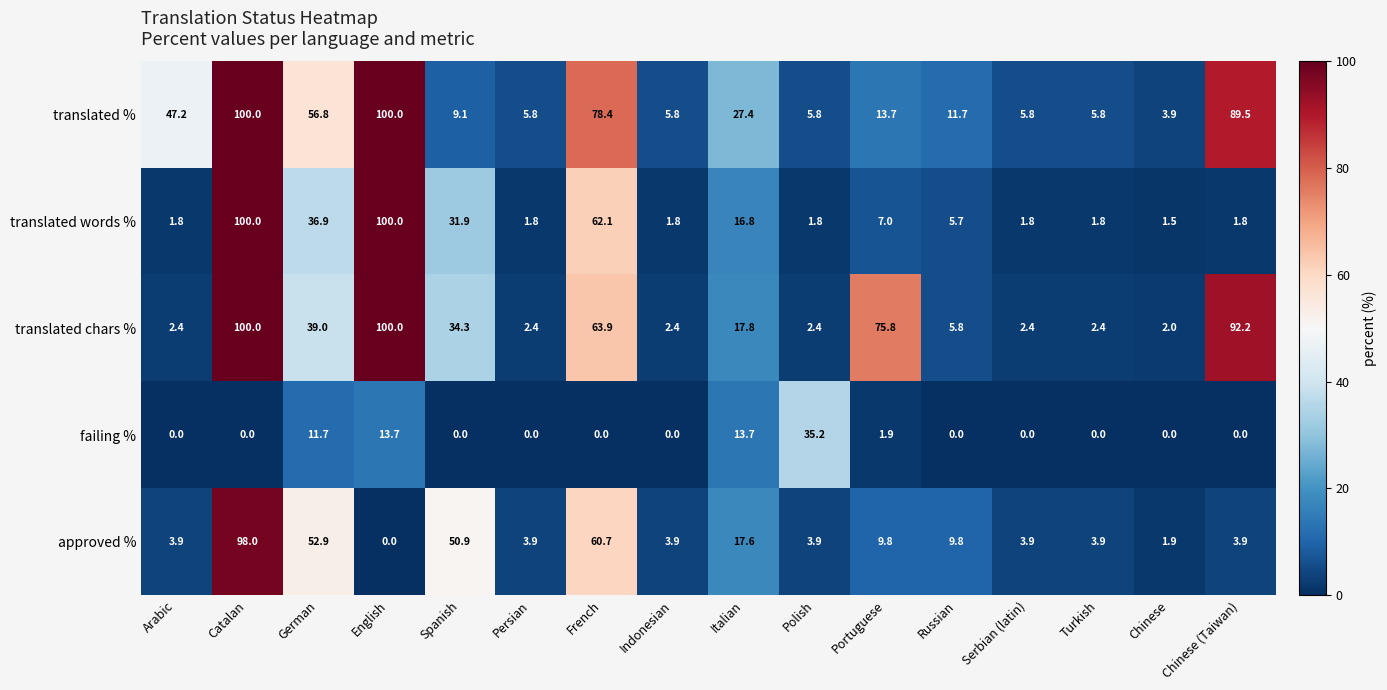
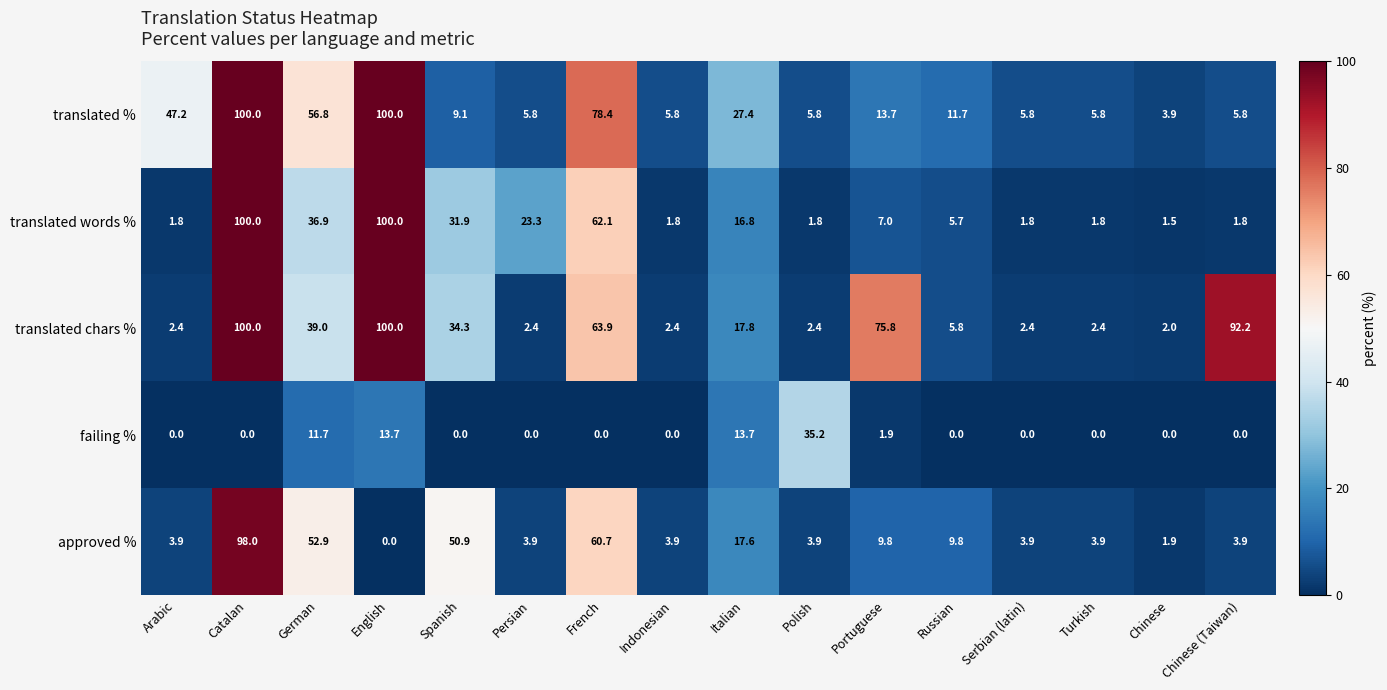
  {
    "translated %": {
      "Arabic": 47.2,
      "Catalan": 100.0,
      "German": 56.8,
      "English": 100.0,
      "Spanish": 9.1,
      "Persian": 5.8,
      "French": 78.4,
      "Indonesian": 5.8,
      "Italian": 27.4,
      "Polish": 5.8,
      "Portuguese": 13.7,
      "Russian": 11.7,
      "Serbian (latin)": 5.8,
      "Turkish": 5.8,
      "Chinese": 3.9,
-     "Chinese (Taiwan)": 89.5
+     "Chinese (Taiwan)": 5.8
    },
    "translated words %": {
      "Arabic": 1.8,
      "Catalan": 100.0,
      "German": 36.9,
      "English": 100.0,
      "Spanish": 31.9,
-     "Persian": 1.8,
+     "Persian": 23.3,
      "French": 62.1,
      "Indonesian": 1.8,
      "Italian": 16.8,
      "Polish": 1.8,
      "Portuguese": 7.0,
      "Russian": 5.7,
      "Serbian (latin)": 1.8,
      "Turkish": 1.8,
      "Chinese": 1.5,
      "Chinese (Taiwan)": 1.8
    },
    "translated chars %": {
      "Arabic": 2.4,
      "Catalan": 100.0,
      "German": 39.0,
      "English": 100.0,
      "Spanish": 34.3,
      "Persian": 2.4,
      "French": 63.9,
      "Indonesian": 2.4,
      "Italian": 17.8,
      "Polish": 2.4,
      "Portuguese": 75.8,
      "Russian": 5.8,
      "Serbian (latin)": 2.4,
      "Turkish": 2.4,
      "Chinese": 2.0,
      "Chinese (Taiwan)": 92.2
    },
    "failing %": {
      "Arabic": 0.0,
      "Catalan": 0.0,
      "German": 11.7,
      "English": 13.7,
      "Spanish": 0.0,
      "Persian": 0.0,
      "French": 0.0,
      "Indonesian": 0.0,
      "Italian": 13.7,
      "Polish": 35.2,
      "Portuguese": 1.9,
      "Russian": 0.0,
      "Serbian (latin)": 0.0,
      "Turkish": 0.0,
      "Chinese": 0.0,
      "Chinese (Taiwan)": 0.0
    },
    "approved %": {
      "Arabic": 3.9,
      "Catalan": 98.0,
      "German": 52.9,
      "English": 0.0,
      "Spanish": 50.9,
      "Persian": 3.9,
      "French": 60.7,
      "Indonesian": 3.9,
      "Italian": 17.6,
      "Polish": 3.9,
      "Portuguese": 9.8,
      "Russian": 9.8,
      "Serbian (latin)": 3.9,
      "Turkish": 3.9,
      "Chinese": 1.9,
      "Chinese (Taiwan)": 3.9
    }
  }
